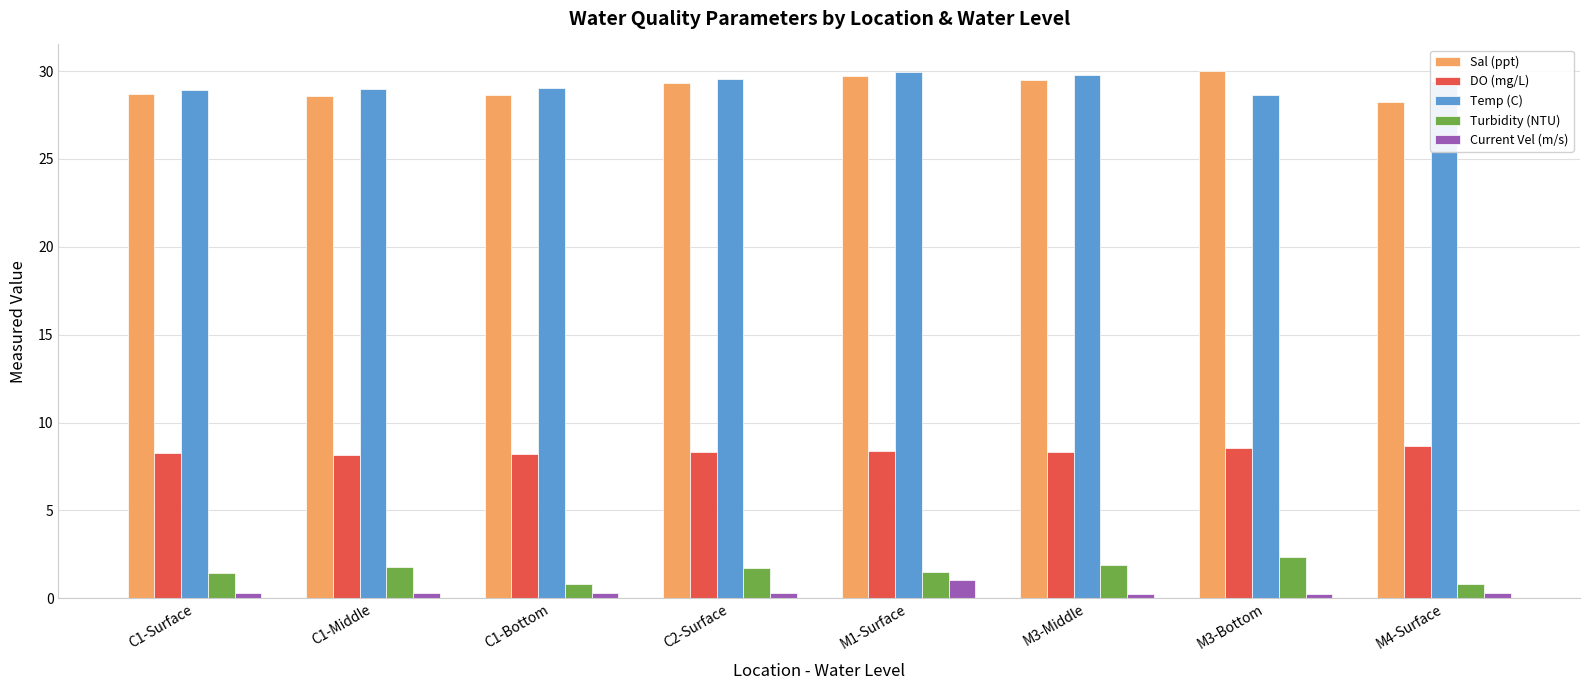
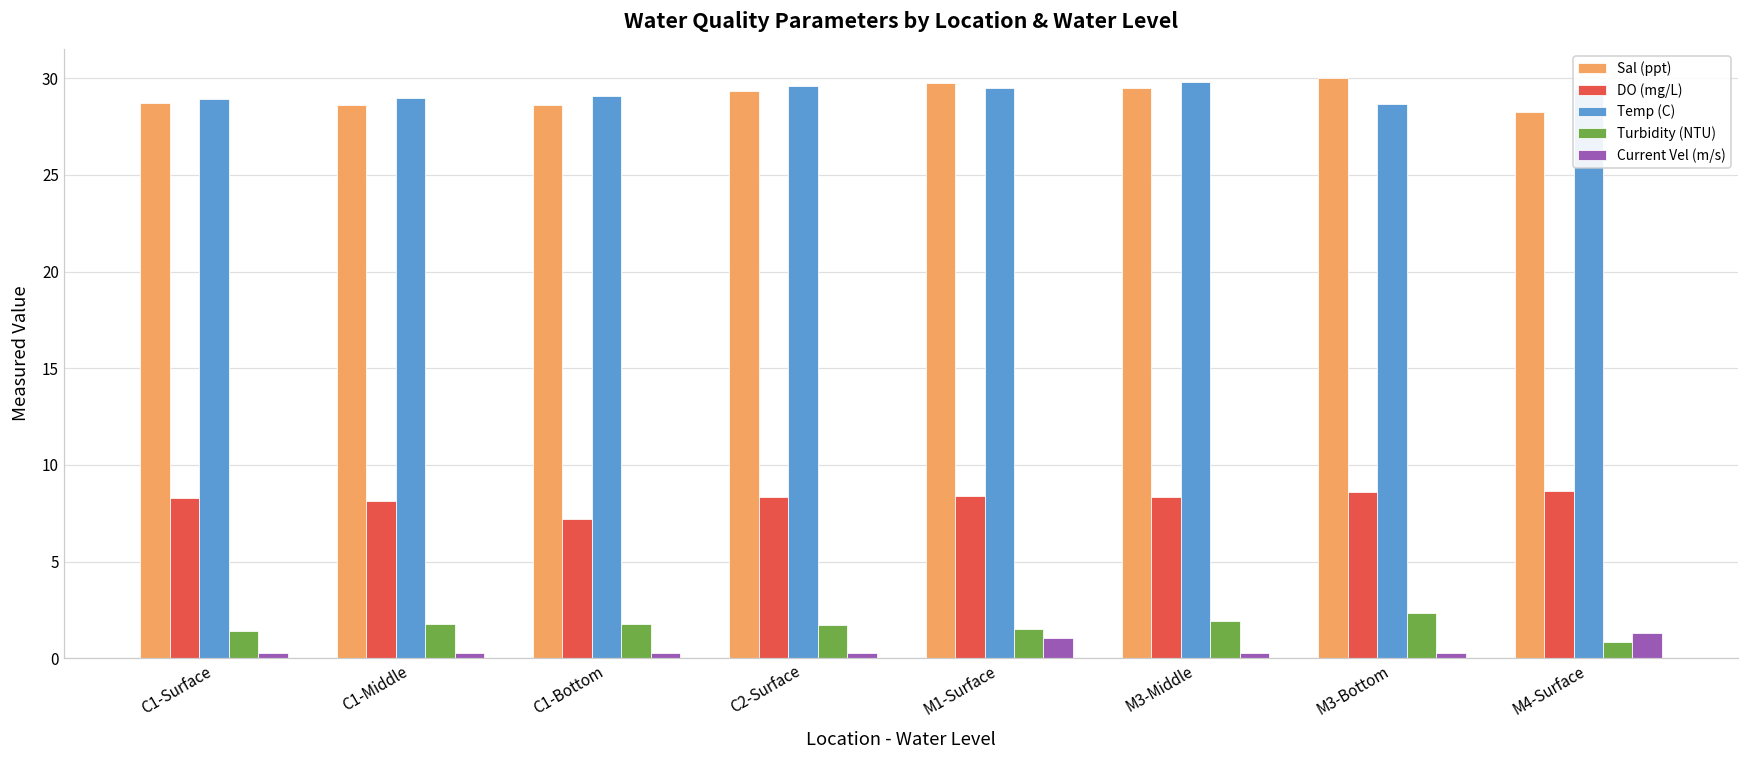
  {
    "Sal (ppt)": {
      "C1-Surface": 28.7,
      "C1-Middle": 28.6,
      "C1-Bottom": 28.6,
      "C2-Surface": 29.3,
      "M1-Surface": 29.7,
      "M3-Middle": 29.5,
      "M3-Bottom": 30.0,
      "M4-Surface": 28.2
    },
    "DO (mg/L)": {
      "C1-Surface": 8.3,
      "C1-Middle": 8.1,
-     "C1-Bottom": 8.2,
+     "C1-Bottom": 7.2,
      "C2-Surface": 8.3,
      "M1-Surface": 8.4,
      "M3-Middle": 8.3,
      "M3-Bottom": 8.6,
      "M4-Surface": 8.7
    },
    "Temp (C)": {
      "C1-Surface": 28.9,
      "C1-Middle": 29.0,
      "C1-Bottom": 29.1,
      "C2-Surface": 29.6,
-     "M1-Surface": 30.0,
+     "M1-Surface": 29.5,
      "M3-Middle": 29.8,
      "M3-Bottom": 28.7
    },
    "Turbidity (NTU)": {
      "C1-Surface": 1.4,
      "C1-Middle": 1.8,
-     "C1-Bottom": 0.8,
+     "C1-Bottom": 1.8,
      "C2-Surface": 1.7,
      "M1-Surface": 1.5,
      "M3-Middle": 1.9,
      "M3-Bottom": 2.4,
      "M4-Surface": 0.8
    },
    "Current Vel (m/s)": {
      "C1-Surface": 0.3,
      "C1-Middle": 0.3,
      "C1-Bottom": 0.3,
      "C2-Surface": 0.3,
      "M1-Surface": 1.0,
      "M3-Middle": 0.3,
      "M3-Bottom": 0.3,
-     "M4-Surface": 0.3
+     "M4-Surface": 1.3
    }
  }
